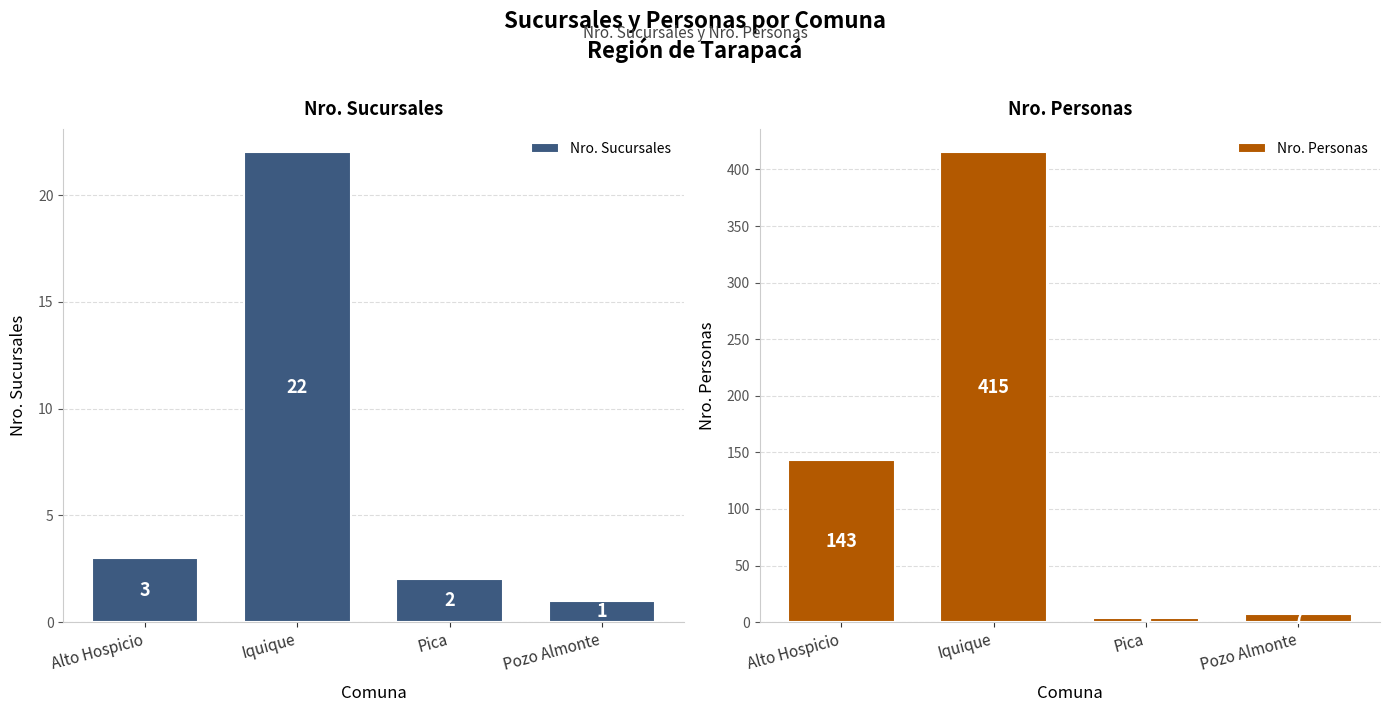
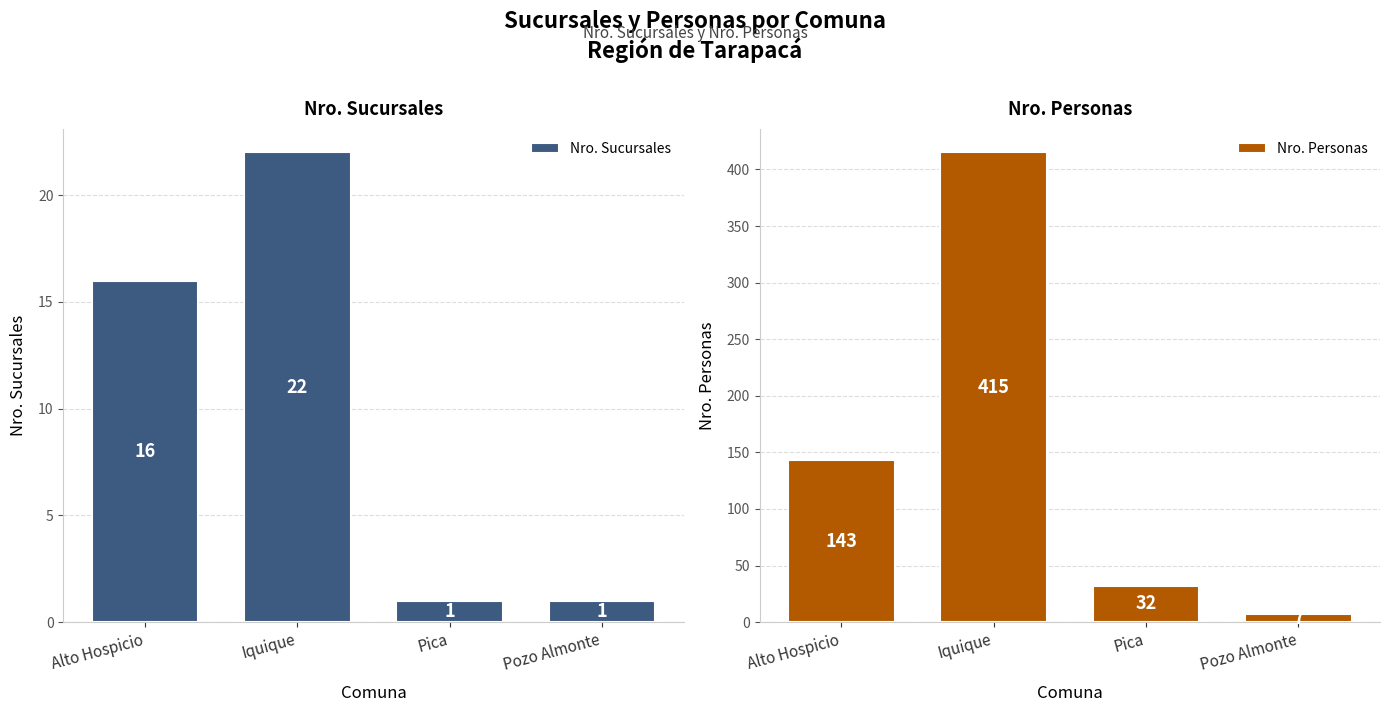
  {
    "Nro. Sucursales": {
-     "Alto Hospicio": 3,
+     "Alto Hospicio": 16,
      "Iquique": 22,
-     "Pica": 2,
+     "Pica": 1,
      "Pozo Almonte": 1
    },
    "Nro. Personas": {
-     "Pica": 4,
+     "Pica": 32,
      "Pozo Almonte": 7
    }
  }
